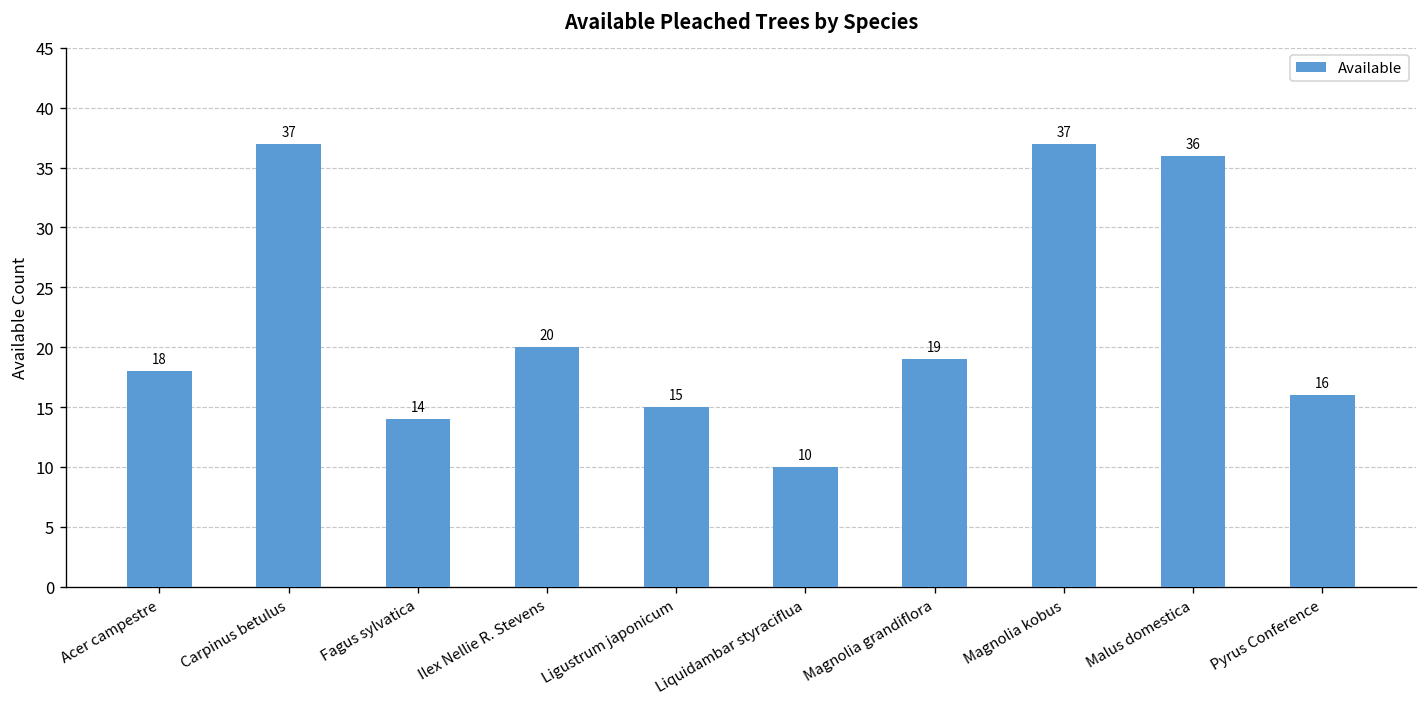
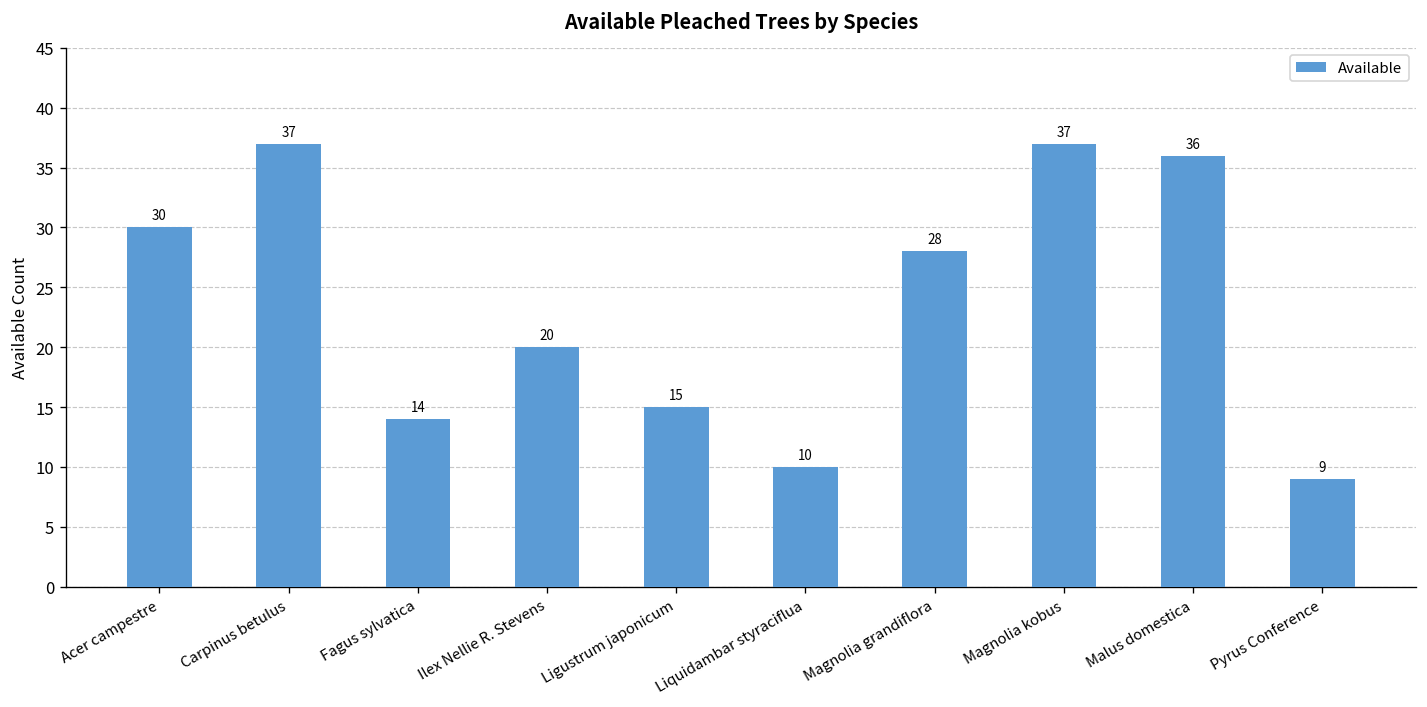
  {
-   "Acer campestre": 18,
+   "Acer campestre": 30,
    "Carpinus betulus": 37,
    "Fagus sylvatica": 14,
    "Ilex Nellie R. Stevens": 20,
    "Ligustrum japonicum": 15,
    "Liquidambar styraciflua": 10,
-   "Magnolia grandiflora": 19,
+   "Magnolia grandiflora": 28,
    "Magnolia kobus": 37,
    "Malus domestica": 36,
-   "Pyrus Conference": 16
+   "Pyrus Conference": 9
  }
